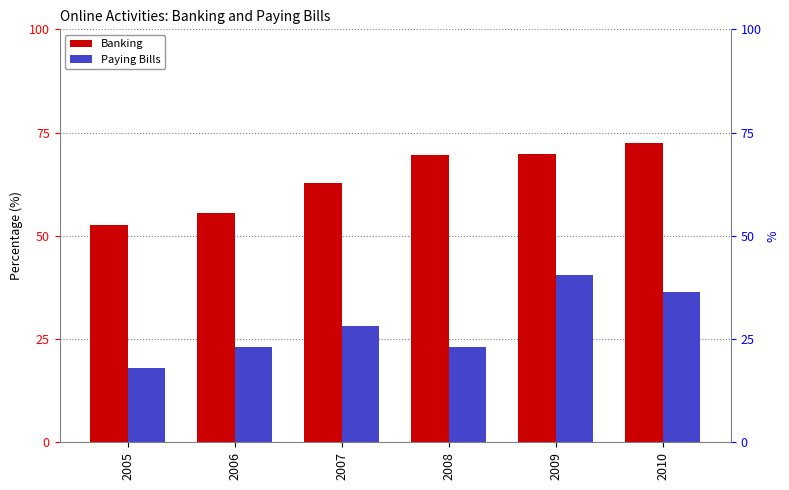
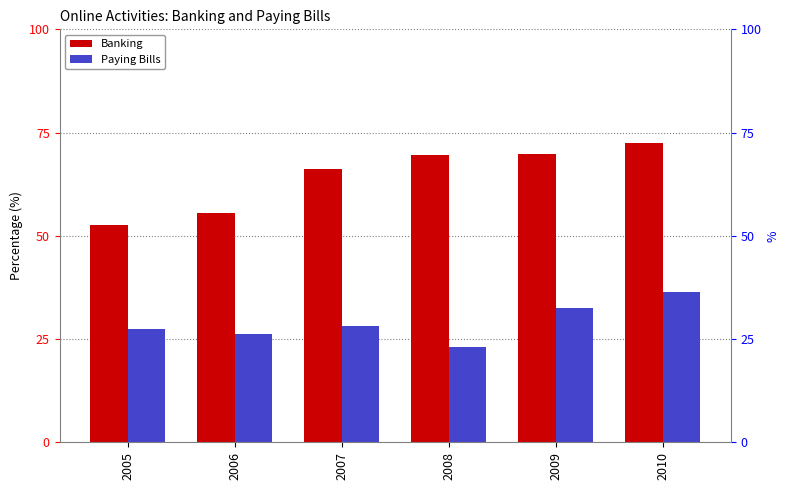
  {
    "Banking": {
      "2005": 53,
      "2006": 56,
-     "2007": 63,
+     "2007": 66,
      "2008": 70,
      "2009": 70,
      "2010": 73
    },
    "Paying Bills": {
-     "2005": 18,
-     "2006": 23,
+     "2005": 28,
+     "2006": 26,
      "2007": 28,
      "2008": 23,
-     "2009": 40,
+     "2009": 33,
      "2010": 36
    }
  }
